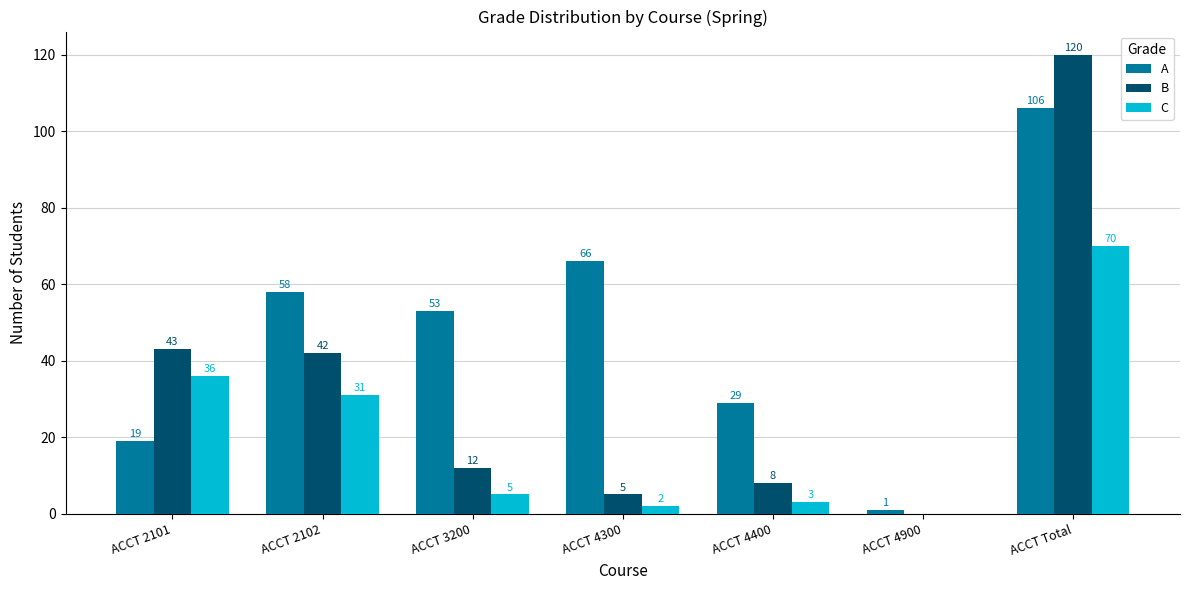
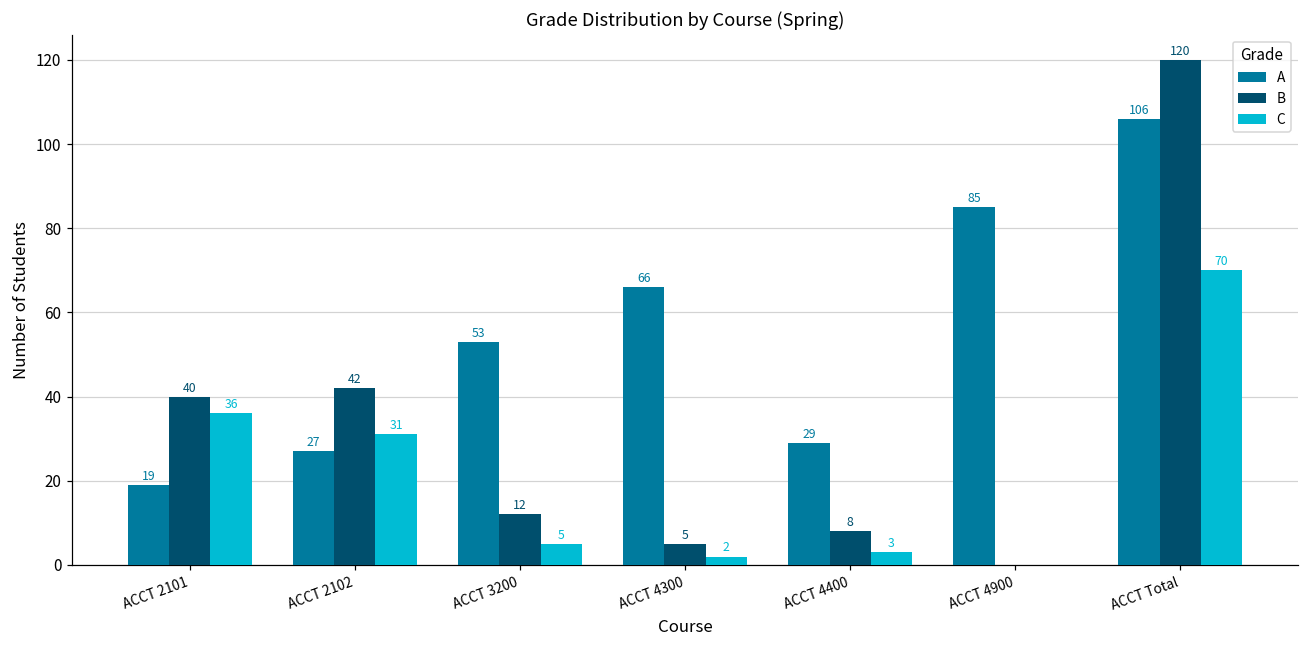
  {
    "A": {
      "ACCT 2101": 19,
-     "ACCT 2102": 58,
+     "ACCT 2102": 27,
      "ACCT 3200": 53,
      "ACCT 4300": 66,
      "ACCT 4400": 29,
-     "ACCT 4900": 1,
+     "ACCT 4900": 85,
      "ACCT Total": 106
    },
    "B": {
-     "ACCT 2101": 43,
+     "ACCT 2101": 40,
      "ACCT 2102": 42,
      "ACCT 3200": 12,
      "ACCT 4300": 5,
      "ACCT 4400": 8,
      "ACCT Total": 120
    },
    "C": {
      "ACCT 2101": 36,
      "ACCT 2102": 31,
      "ACCT 3200": 5,
      "ACCT 4300": 2,
      "ACCT 4400": 3,
      "ACCT Total": 70
    }
  }
